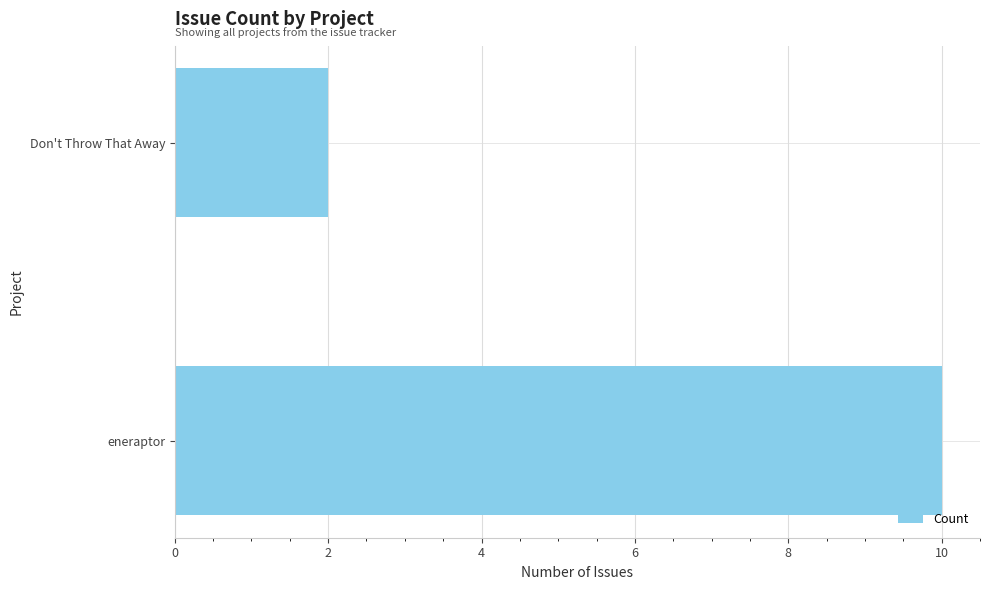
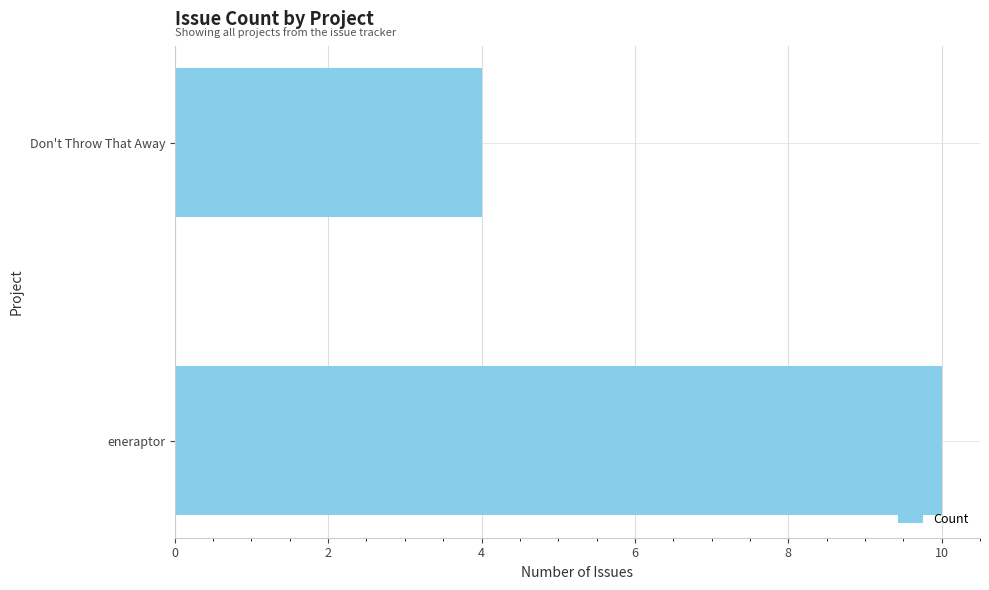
  {
-   "Don't Throw That Away": 2,
+   "Don't Throw That Away": 4,
    "eneraptor": 10
  }
